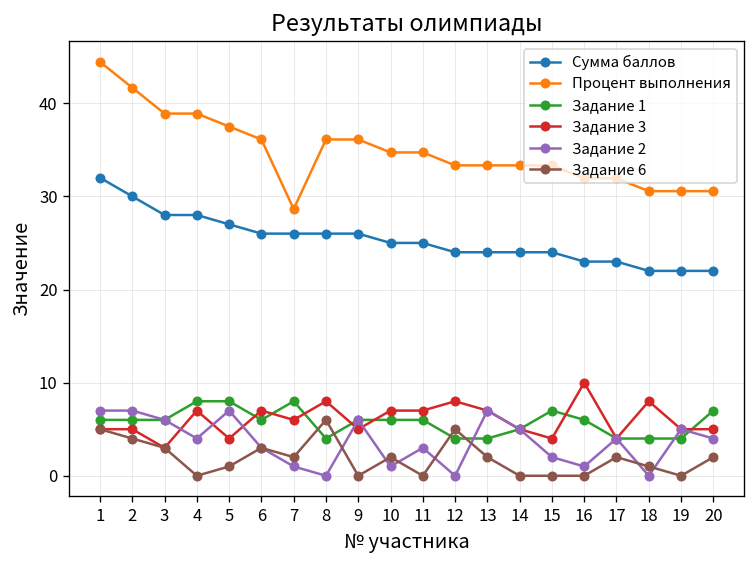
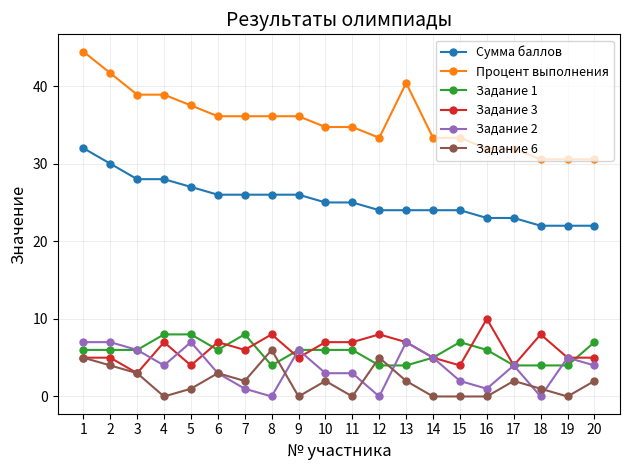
  {
    "Сумма баллов": {
      "1": 32,
      "2": 30,
      "3": 28,
      "4": 28,
      "5": 27,
      "6": 26,
      "7": 26,
      "8": 26,
      "9": 26,
      "10": 25,
      "11": 25,
      "12": 24,
      "13": 24,
      "14": 24,
      "15": 24,
      "16": 23,
      "17": 23,
      "18": 22,
      "19": 22,
      "20": 22
    },
    "Процент выполнения": {
      "1": 44,
      "2": 42,
      "3": 39,
      "4": 39,
      "5": 38,
      "6": 36,
-     "7": 29,
+     "7": 36,
      "8": 36,
      "9": 36,
      "10": 35,
      "11": 35,
      "12": 33,
-     "13": 33,
+     "13": 40,
      "14": 33
    },
    "Задание 1": {
      "1": 6,
      "2": 6,
      "4": 8,
      "5": 8,
      "6": 6,
      "7": 8,
      "8": 4,
      "10": 6,
      "11": 6,
      "12": 4,
      "13": 4,
      "15": 7,
      "16": 6,
      "18": 4,
      "19": 4,
      "20": 7
    },
    "Задание 3": {
      "2": 5,
      "4": 7,
      "5": 4,
      "6": 7,
      "7": 6,
      "8": 8,
      "9": 5,
      "10": 7,
      "11": 7,
      "12": 8,
      "15": 4,
      "16": 10,
      "18": 8,
      "20": 5
    },
    "Задание 2": {
      "1": 7,
      "2": 7,
      "4": 4,
      "5": 7,
      "7": 1,
      "8": 0,
-     "10": 1,
+     "10": 3,
      "11": 3,
      "12": 0,
      "15": 2,
      "16": 1,
      "18": 0,
      "20": 4
    },
    "Задание 6": {
      "2": 4,
      "4": 0,
      "5": 1,
      "7": 2,
      "8": 6,
      "9": 0,
      "10": 2,
      "11": 0,
      "12": 5,
      "13": 2,
      "14": 0,
      "15": 0,
      "16": 0,
      "17": 2,
      "18": 1,
      "19": 0,
      "20": 2
    }
  }
